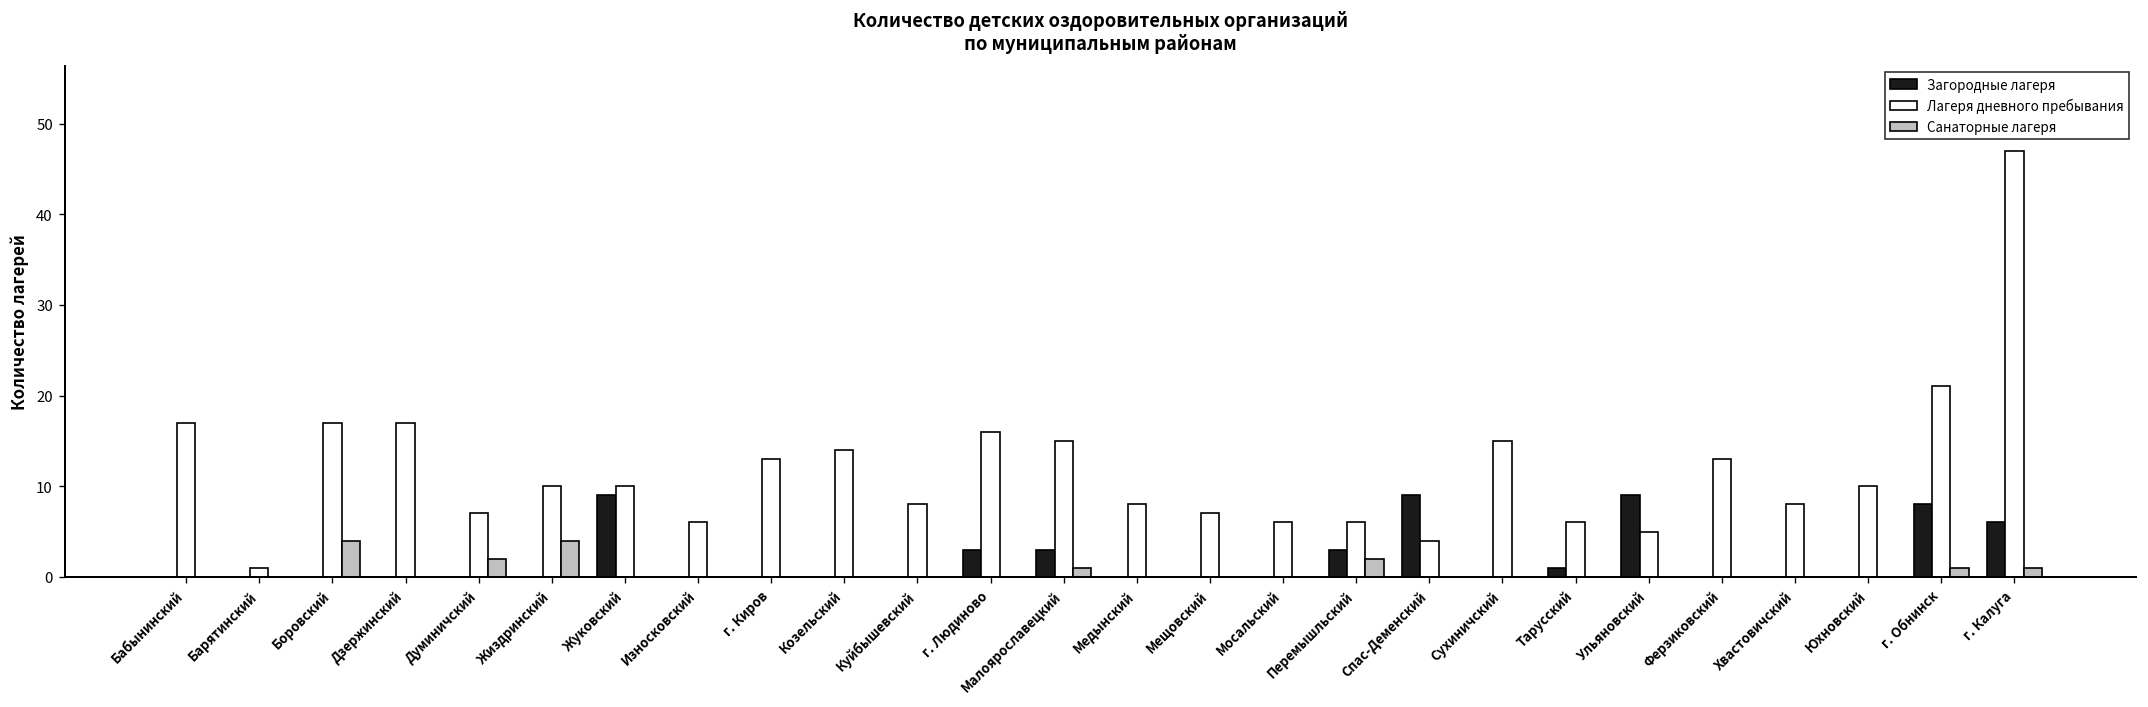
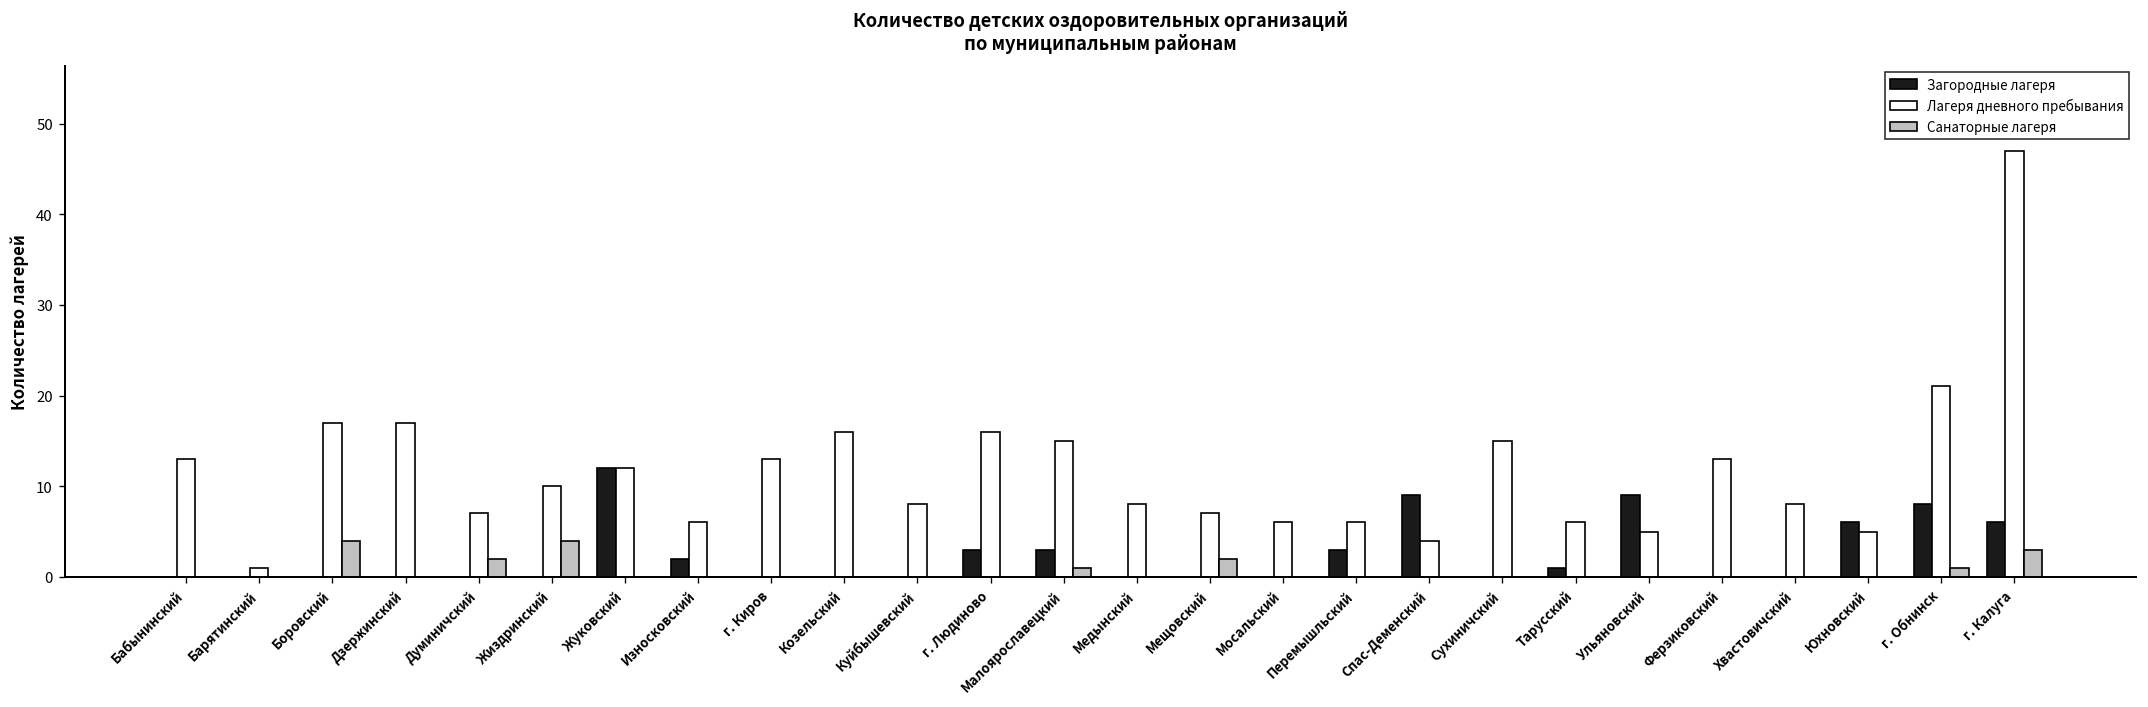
  {
    "Загородные лагеря": {
      "Бабынинский": 0,
      "Барятинский": 0,
      "Боровский": 0,
      "Дзержинский": 0,
      "Думиничский": 0,
      "Жиздринский": 0,
-     "Жуковский": 9,
-     "Износковский": 0,
+     "Жуковский": 12,
+     "Износковский": 2,
      "г. Киров": 0,
      "Козельский": 0,
      "Куйбышевский": 0,
      "г. Людиново": 3,
      "Малоярославецкий": 3,
      "Медынский": 0,
      "Мещовский": 0,
      "Мосальский": 0,
      "Перемышльский": 3,
      "Спас-Деменский": 9,
      "Сухиничский": 0,
      "Тарусский": 1,
      "Ульяновский": 9,
      "Ферзиковский": 0,
      "Хвастовичский": 0,
-     "Юхновский": 0,
+     "Юхновский": 6,
      "г. Обнинск": 8,
      "г. Калуга": 6
    },
    "Лагеря дневного пребывания": {
-     "Бабынинский": 17,
+     "Бабынинский": 13,
      "Барятинский": 1,
      "Боровский": 17,
      "Дзержинский": 17,
      "Думиничский": 7,
      "Жиздринский": 10,
-     "Жуковский": 10,
+     "Жуковский": 12,
      "Износковский": 6,
      "г. Киров": 13,
-     "Козельский": 14,
+     "Козельский": 16,
      "Куйбышевский": 8,
      "г. Людиново": 16,
      "Малоярославецкий": 15,
      "Медынский": 8,
      "Мещовский": 7,
      "Мосальский": 6,
      "Перемышльский": 6,
      "Спас-Деменский": 4,
      "Сухиничский": 15,
      "Тарусский": 6,
      "Ульяновский": 5,
      "Ферзиковский": 13,
      "Хвастовичский": 8,
-     "Юхновский": 10,
+     "Юхновский": 5,
      "г. Обнинск": 21,
      "г. Калуга": 47
    },
    "Санаторные лагеря": {
      "Бабынинский": 0,
      "Барятинский": 0,
      "Боровский": 4,
      "Дзержинский": 0,
      "Думиничский": 2,
      "Жиздринский": 4,
      "Жуковский": 0,
      "Износковский": 0,
      "г. Киров": 0,
      "Козельский": 0,
      "Куйбышевский": 0,
      "г. Людиново": 0,
      "Малоярославецкий": 1,
      "Медынский": 0,
-     "Мещовский": 0,
+     "Мещовский": 2,
      "Мосальский": 0,
-     "Перемышльский": 2,
+     "Перемышльский": 0,
      "Спас-Деменский": 0,
      "Сухиничский": 0,
      "Тарусский": 0,
      "Ульяновский": 0,
      "Ферзиковский": 0,
      "Хвастовичский": 0,
      "Юхновский": 0,
      "г. Обнинск": 1,
-     "г. Калуга": 1
+     "г. Калуга": 3
    }
  }
